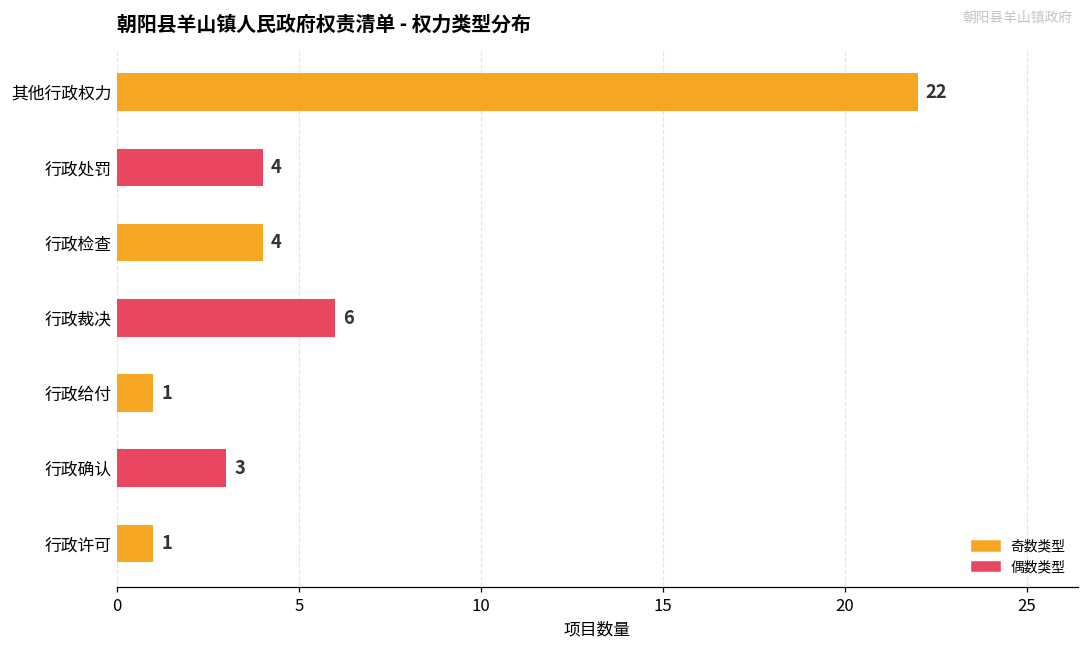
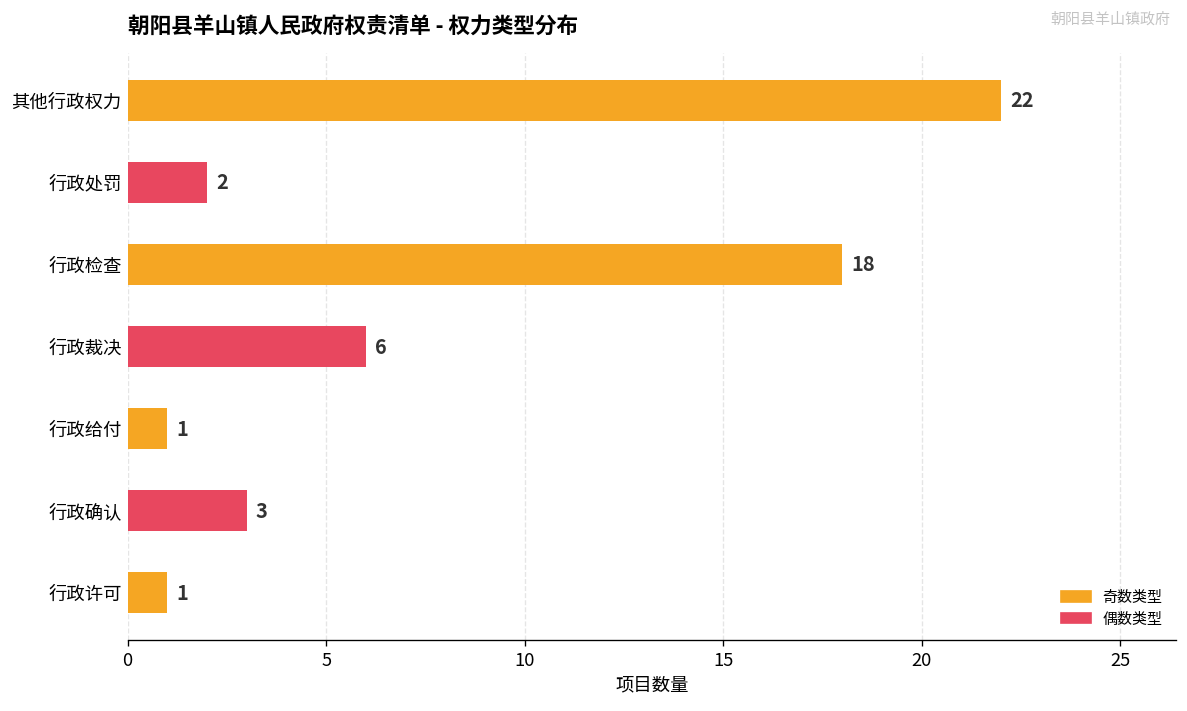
  {
    "其他行政权力": 22,
-   "行政处罚": 4,
-   "行政检查": 4,
+   "行政处罚": 2,
+   "行政检查": 18,
    "行政裁决": 6,
    "行政给付": 1,
    "行政确认": 3,
    "行政许可": 1
  }
